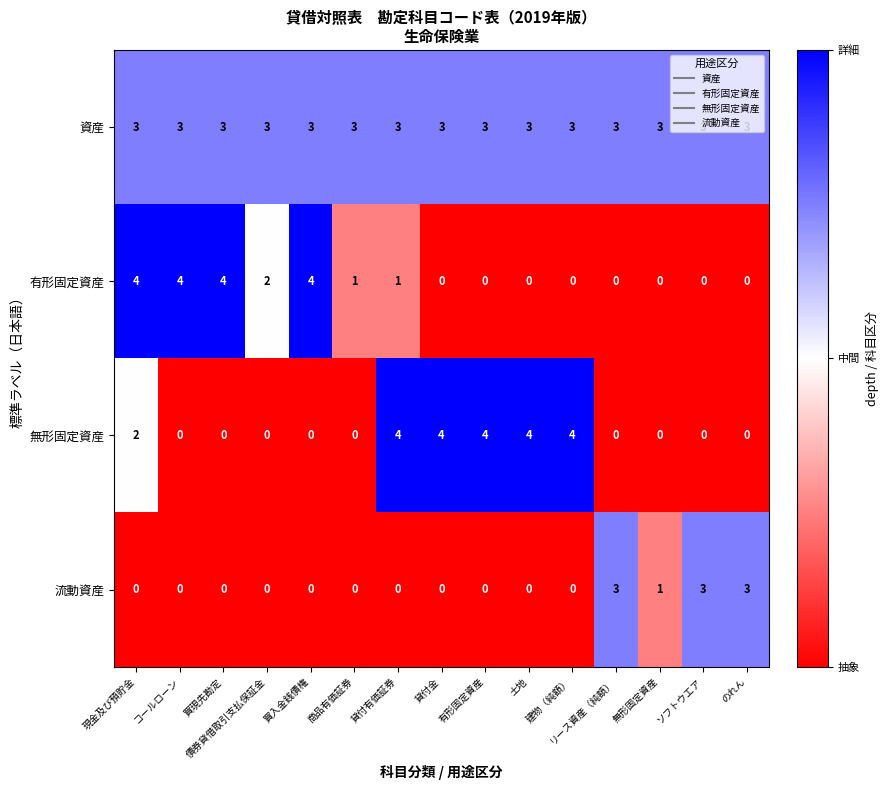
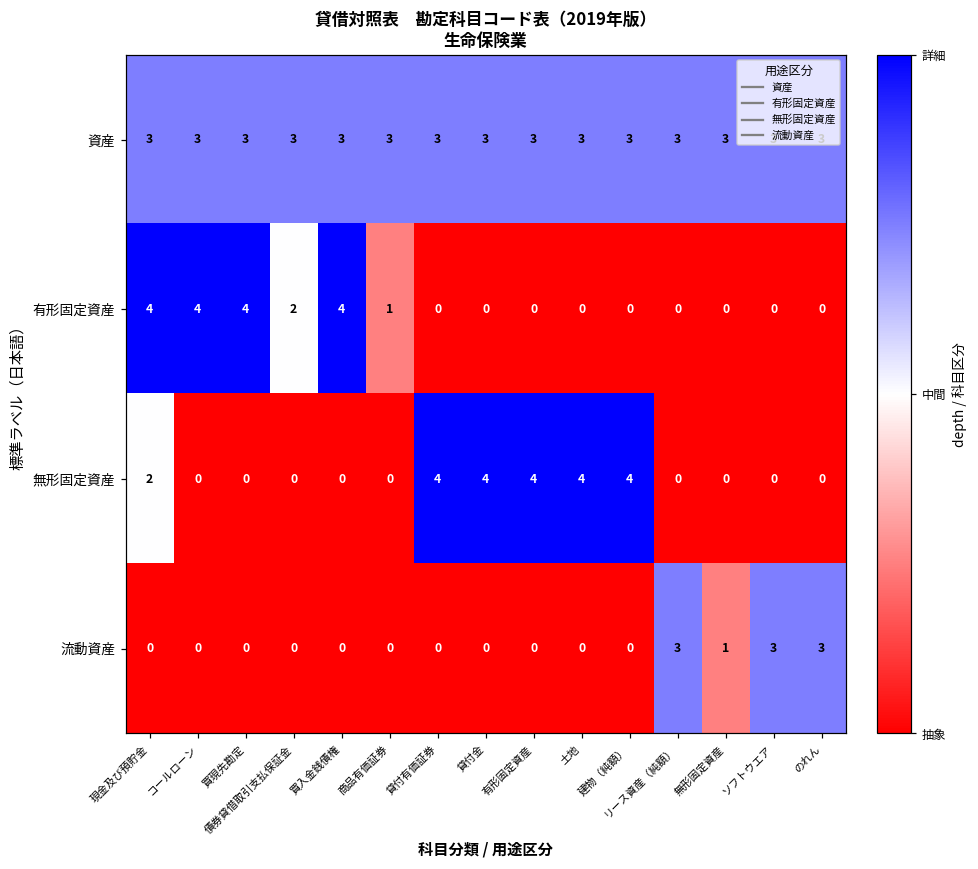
  {
    "資産": {
      "現金及び預貯金": 3,
      "コールローン": 3,
      "買現先勘定": 3,
      "債券貸借取引支払保証金": 3,
      "買入金銭債権": 3,
      "商品有価証券": 3,
      "貸付有価証券": 3,
      "貸付金": 3,
      "有形固定資産": 3,
      "土地": 3,
      "建物（純額）": 3,
      "リース資産（純額）": 3,
      "無形固定資産": 3
    },
    "有形固定資産": {
      "現金及び預貯金": 4,
      "コールローン": 4,
      "買現先勘定": 4,
      "債券貸借取引支払保証金": 2,
      "買入金銭債権": 4,
      "商品有価証券": 1,
-     "貸付有価証券": 1,
+     "貸付有価証券": 0,
      "貸付金": 0,
      "有形固定資産": 0,
      "土地": 0,
      "建物（純額）": 0,
      "リース資産（純額）": 0,
      "無形固定資産": 0,
      "ソフトウエア": 0,
      "のれん": 0
    },
    "無形固定資産": {
      "現金及び預貯金": 2,
      "コールローン": 0,
      "買現先勘定": 0,
      "債券貸借取引支払保証金": 0,
      "買入金銭債権": 0,
      "商品有価証券": 0,
      "貸付有価証券": 4,
      "貸付金": 4,
      "有形固定資産": 4,
      "土地": 4,
      "建物（純額）": 4,
      "リース資産（純額）": 0,
      "無形固定資産": 0,
      "ソフトウエア": 0,
      "のれん": 0
    },
    "流動資産": {
      "現金及び預貯金": 0,
      "コールローン": 0,
      "買現先勘定": 0,
      "債券貸借取引支払保証金": 0,
      "買入金銭債権": 0,
      "商品有価証券": 0,
      "貸付有価証券": 0,
      "貸付金": 0,
      "有形固定資産": 0,
      "土地": 0,
      "建物（純額）": 0,
      "リース資産（純額）": 3,
      "無形固定資産": 1,
      "ソフトウエア": 3,
      "のれん": 3
    }
  }
